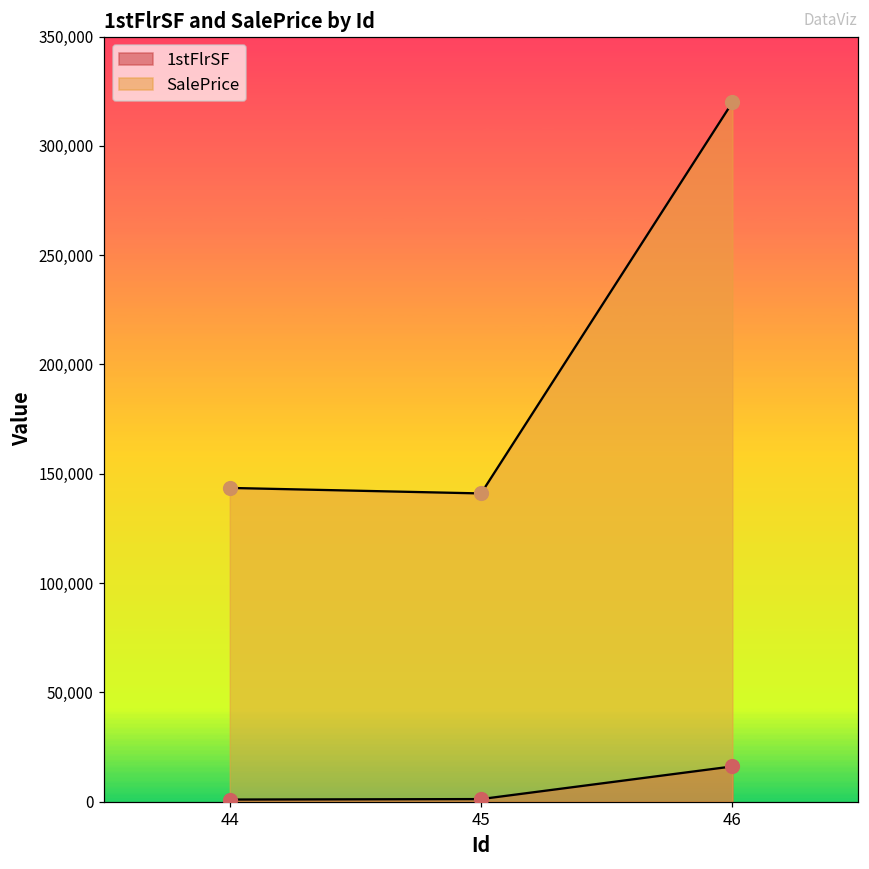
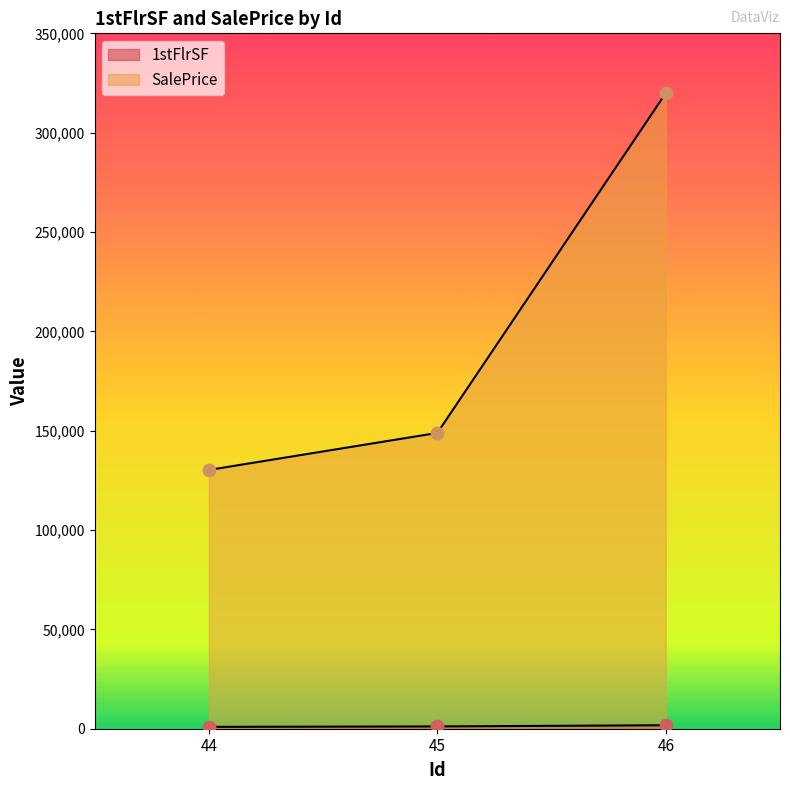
  {
    "1stFlrSF": {
      "44": "1,000",
      "45": "1,000",
-     "46": "16,000"
+     "46": "2,000"
    },
    "SalePrice": {
-     "44": "144,000",
-     "45": "141,000",
+     "44": "130,000",
+     "45": "149,000",
      "46": "320,000"
    }
  }
